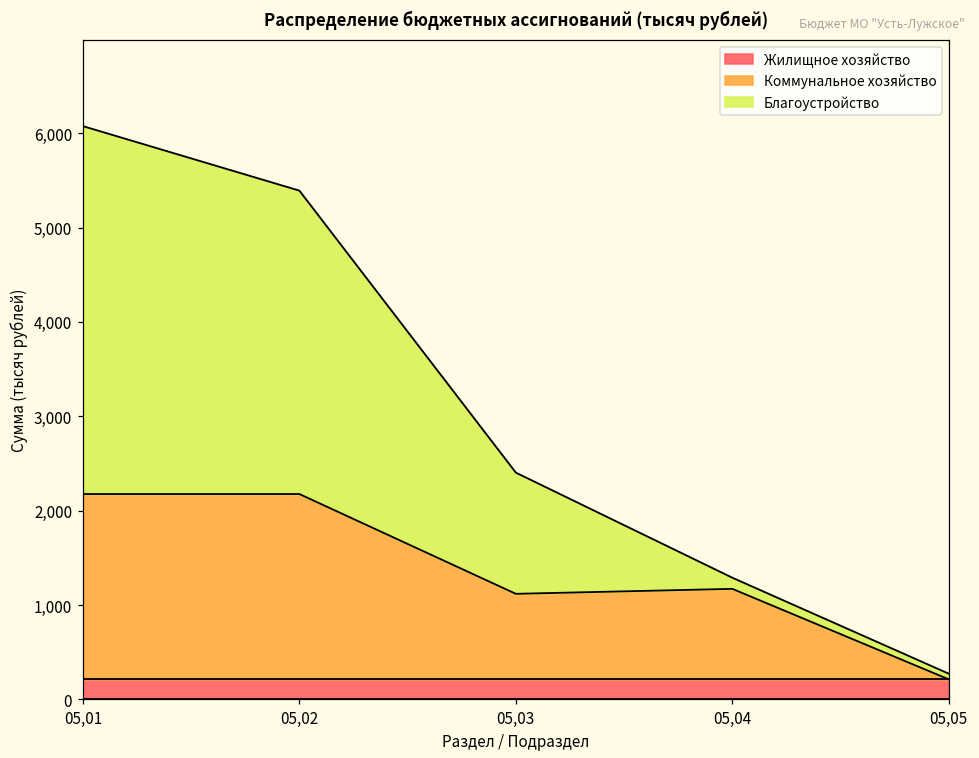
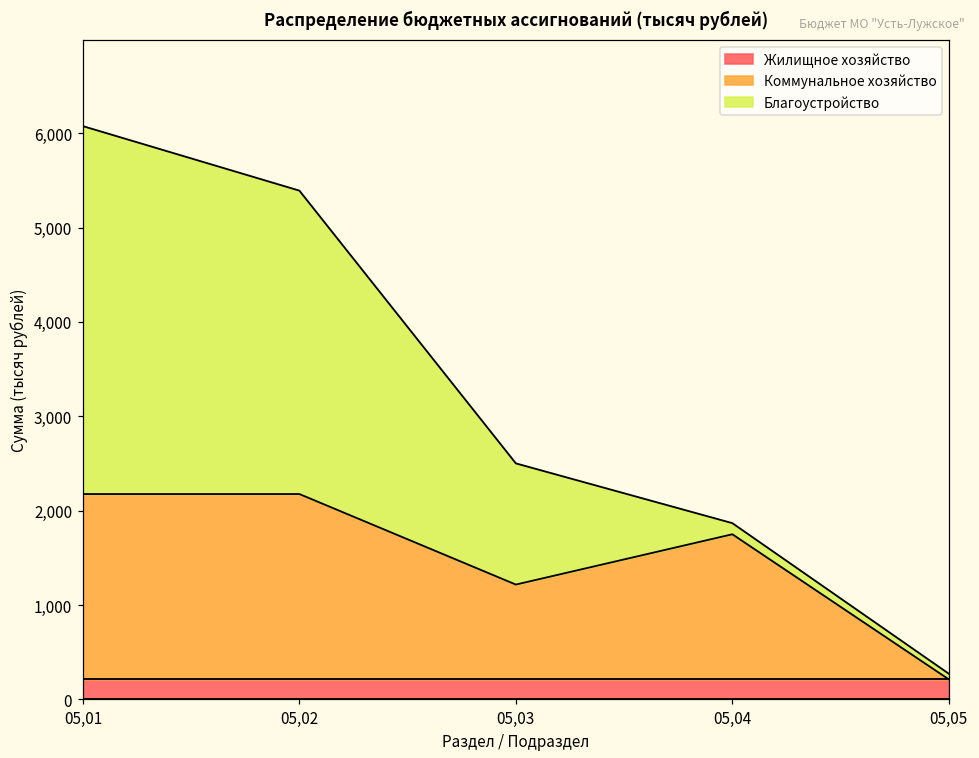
  {
    "Жилищное хозяйство": {
      "05,01": "200",
      "05,02": "200",
      "05,03": "200",
      "05,04": "200"
    },
    "Коммунальное хозяйство": {
      "05,01": "2,200",
      "05,02": "2,200",
-     "05,03": "1,100",
-     "05,04": "1,200"
+     "05,03": "1,200",
+     "05,04": "1,700"
    },
    "Благоустройство": {
      "05,01": "6,100",
      "05,02": "5,400",
      "05,03": "1,300",
      "05,04": "100",
      "05,05": "300"
    }
  }
